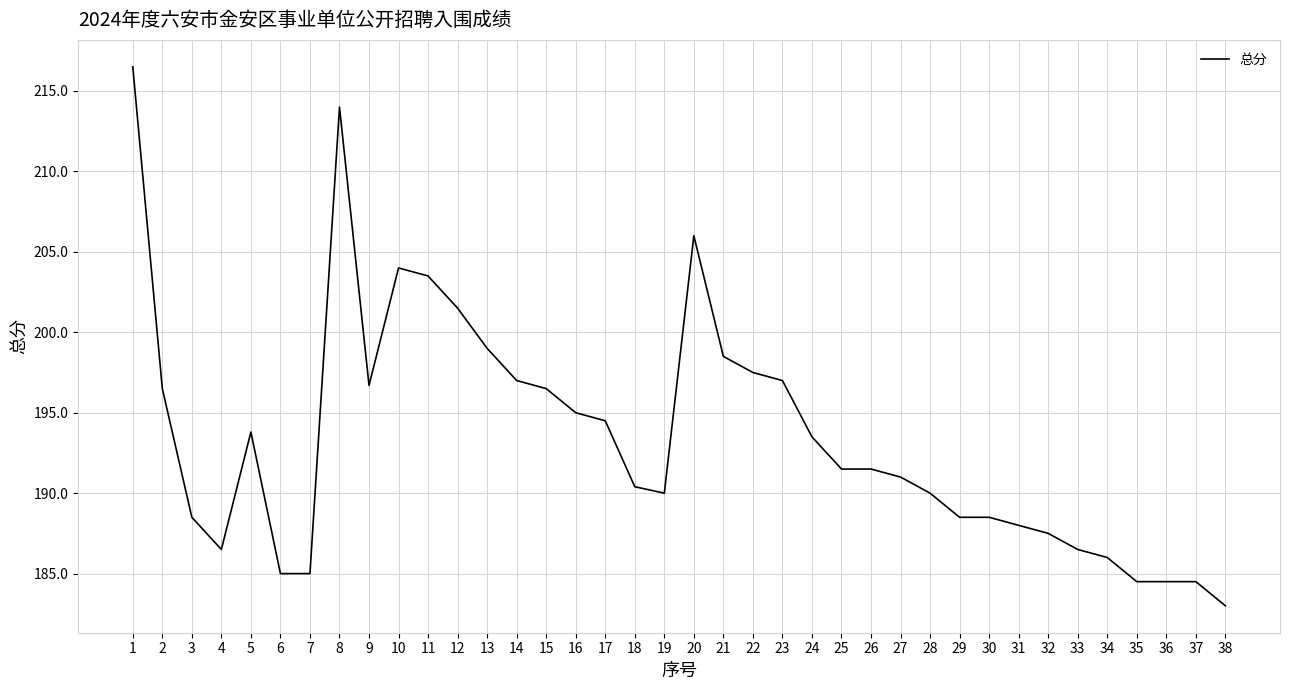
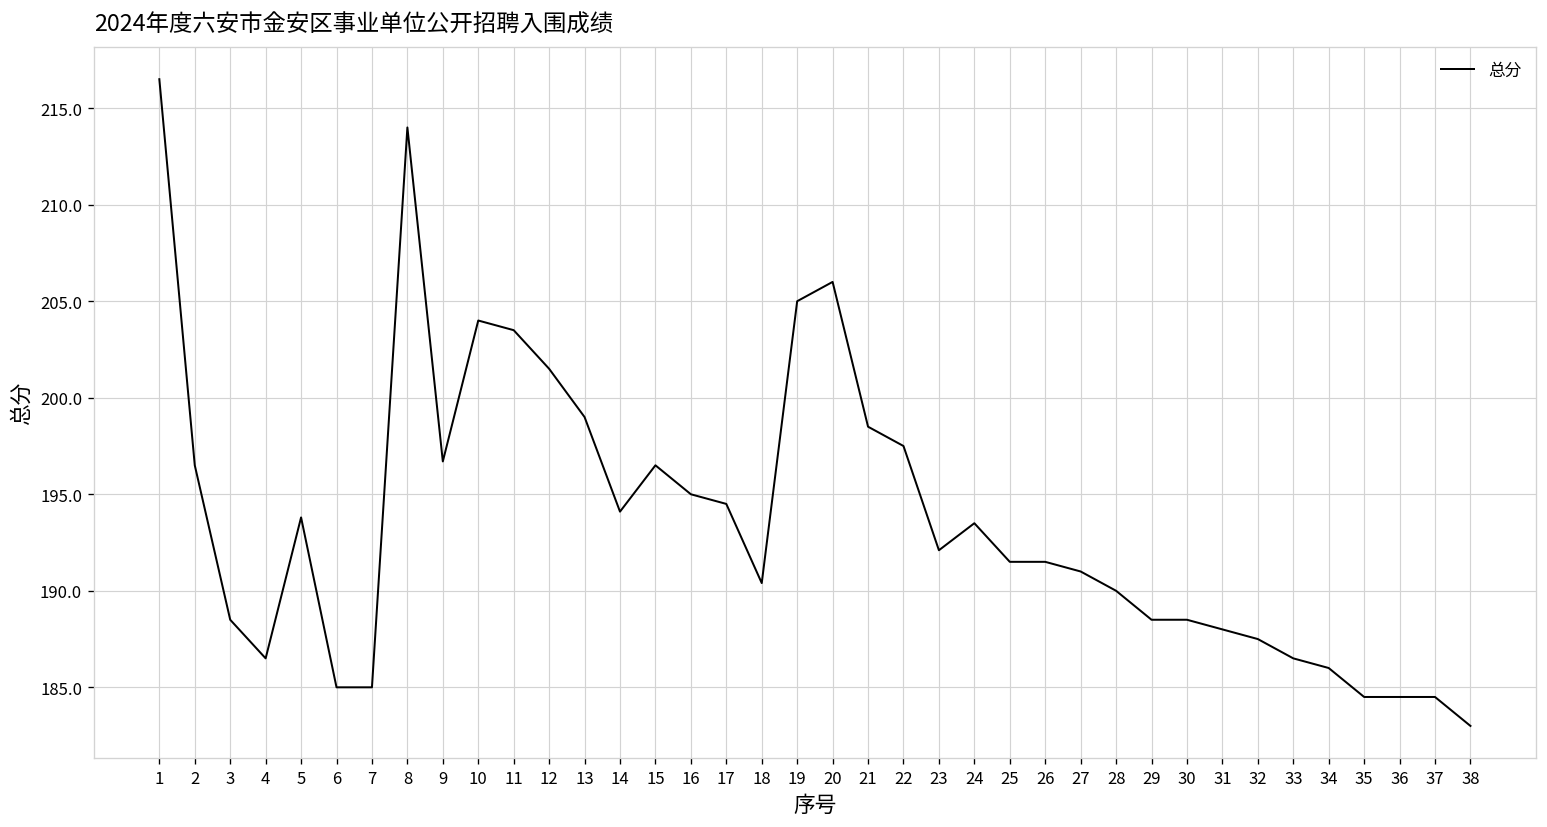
  {
    "1": 216.5,
    "2": 196.5,
    "3": 188.5,
    "4": 186.5,
    "5": 193.8,
    "6": 185.0,
    "7": 185.0,
    "8": 214.0,
    "9": 196.7,
    "10": 204.0,
    "11": 203.5,
    "12": 201.5,
    "13": 199.0,
-   "14": 197.0,
+   "14": 194.1,
    "15": 196.5,
    "16": 195.0,
    "17": 194.5,
    "18": 190.4,
-   "19": 190,
+   "19": 205,
    "20": 206.0,
    "21": 198.5,
    "22": 197.5,
-   "23": 197.0,
+   "23": 192.1,
    "24": 193.5,
    "25": 191.5,
    "26": 191.5,
    "27": 191.0,
    "28": 190.0,
    "29": 188.5,
    "30": 188.5,
    "31": 188.0,
    "32": 187.5,
    "33": 186.5,
    "34": 186.0,
    "35": 184.5,
    "36": 184.5,
    "37": 184.5,
    "38": 183.0
  }
